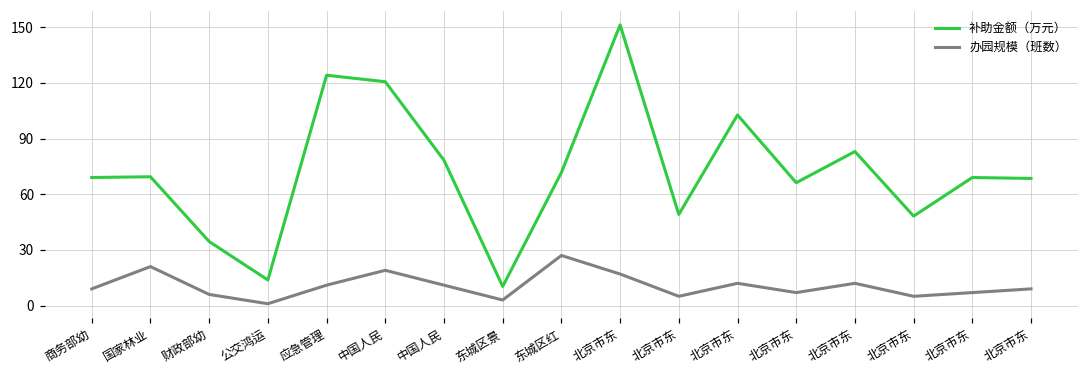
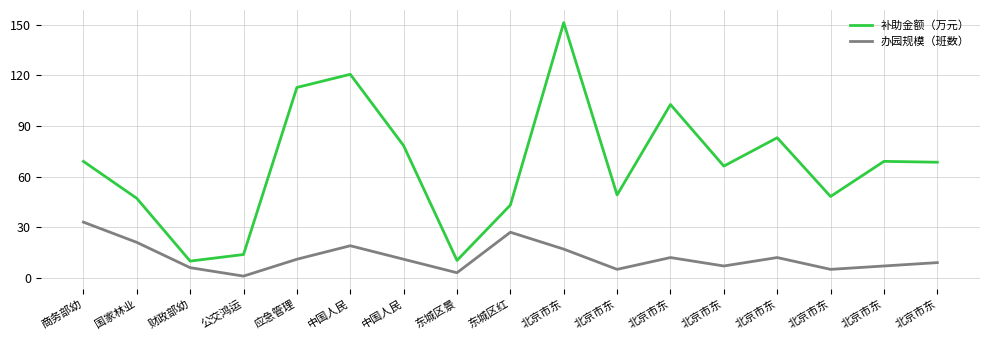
  {
    "补助金额（万元）": {
      "商务部幼": 69,
-     "国家林业": 69,
-     "财政部幼": 35,
+     "国家林业": 47,
+     "财政部幼": 10,
      "公交鸿运": 14,
-     "应急管理": 124,
+     "应急管理": 113,
      "东城区景": 10,
-     "东城区红": 72
+     "东城区红": 43
    },
    "办园规模（班数）": {
-     "商务部幼": 9,
+     "商务部幼": 33,
      "国家林业": 21,
      "财政部幼": 6,
      "公交鸿运": 1,
      "应急管理": 11,
      "东城区景": 3,
      "东城区红": 27
    }
  }
